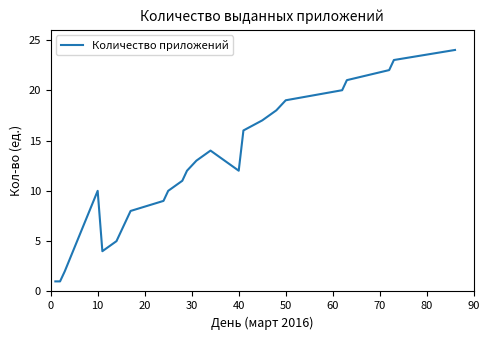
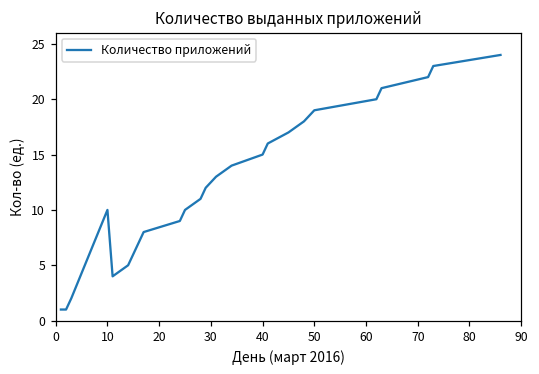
  {
    "10": 10,
-   "40": 12,
+   "40": 15,
    "50": 19
  }
